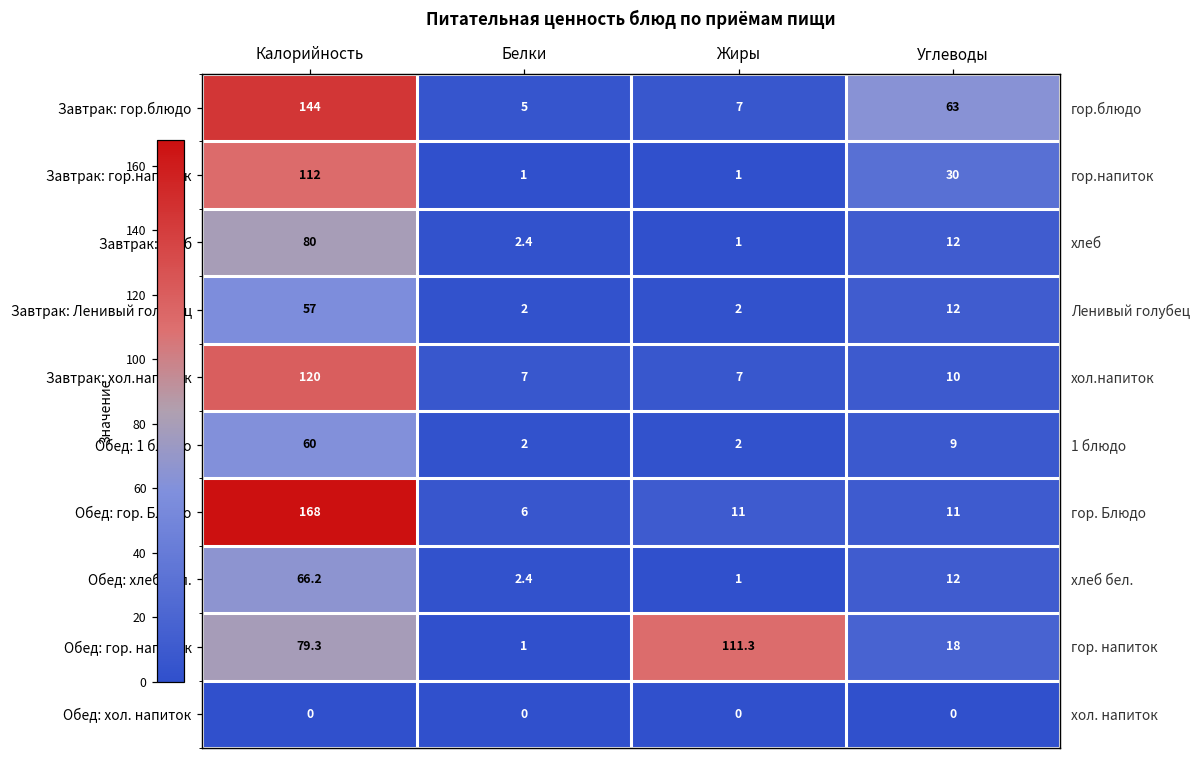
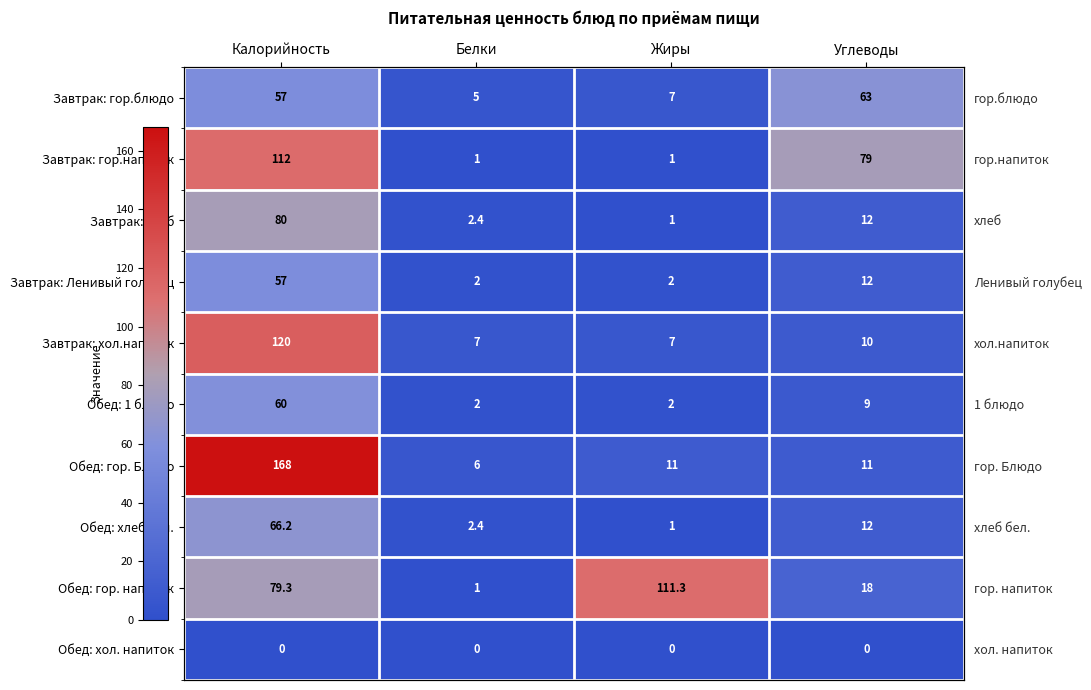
  {
    "Завтрак: гор.блюдо": {
-     "Калорийность": 144,
+     "Калорийность": 57,
      "Белки": 5,
      "Жиры": 7,
      "Углеводы": 63
    },
    "Завтрак: гор.напиток": {
      "Калорийность": 112,
      "Белки": 1,
      "Жиры": 1,
-     "Углеводы": 30
+     "Углеводы": 79
    },
    "Завтрак: Ленивый голубец": {
      "Калорийность": 57,
      "Белки": 2,
      "Жиры": 2,
      "Углеводы": 12
    },
    "Завтрак: хол.напиток": {
      "Калорийность": 120,
      "Белки": 7,
      "Жиры": 7,
      "Углеводы": 10
    },
    "Обед: гор. Блюдо": {
      "Калорийность": 168,
      "Белки": 6,
      "Жиры": 11,
      "Углеводы": 11
    },
    "Обед: гор. напиток": {
      "Калорийность": 79.3,
      "Белки": 1,
      "Жиры": 111.3,
      "Углеводы": 18
    },
    "Обед: хол. напиток": {
      "Калорийность": 0,
      "Белки": 0,
      "Жиры": 0,
      "Углеводы": 0
    }
  }
